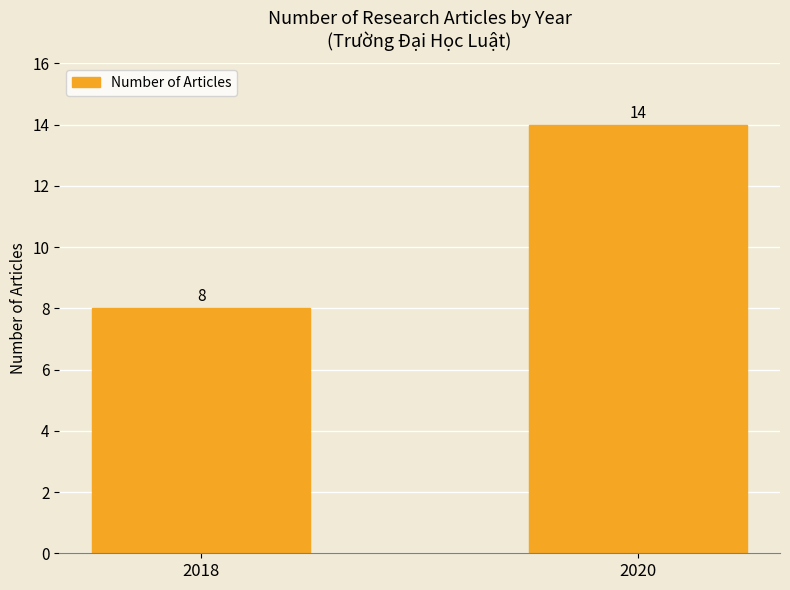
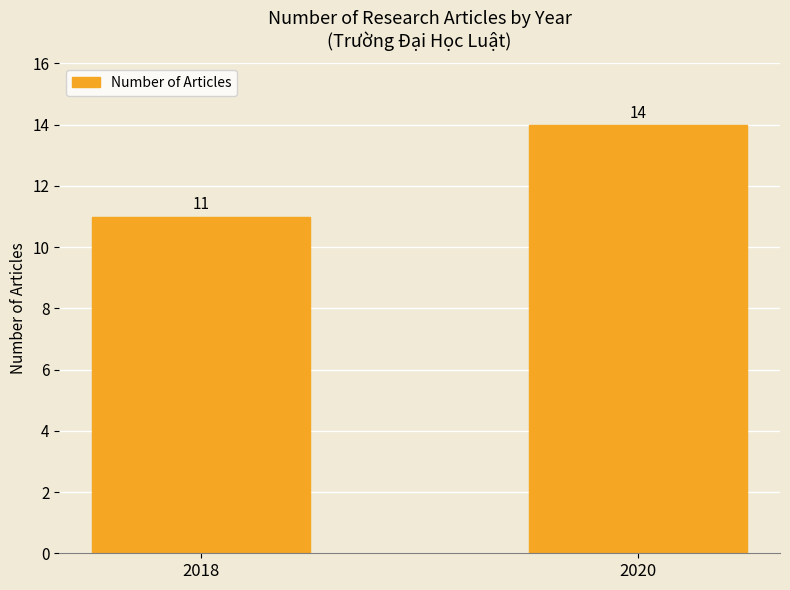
  {
-   "2018": 8,
+   "2018": 11,
    "2020": 14
  }
